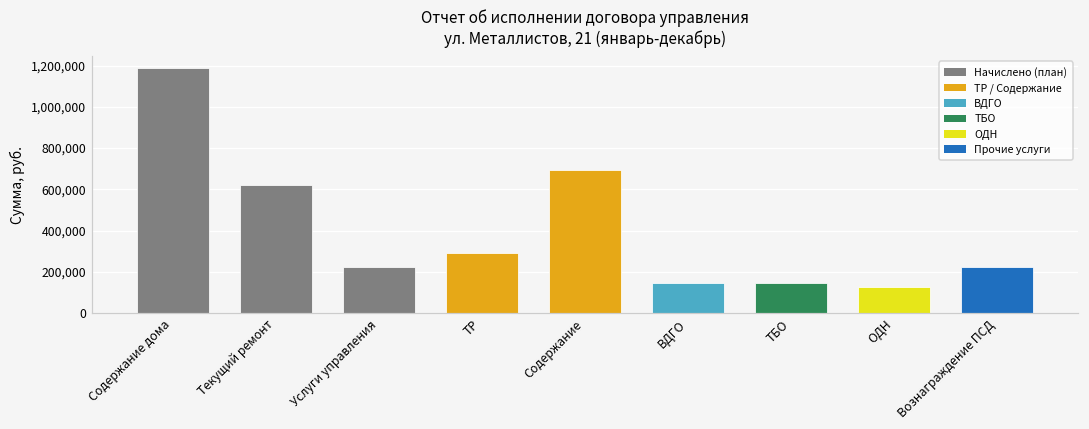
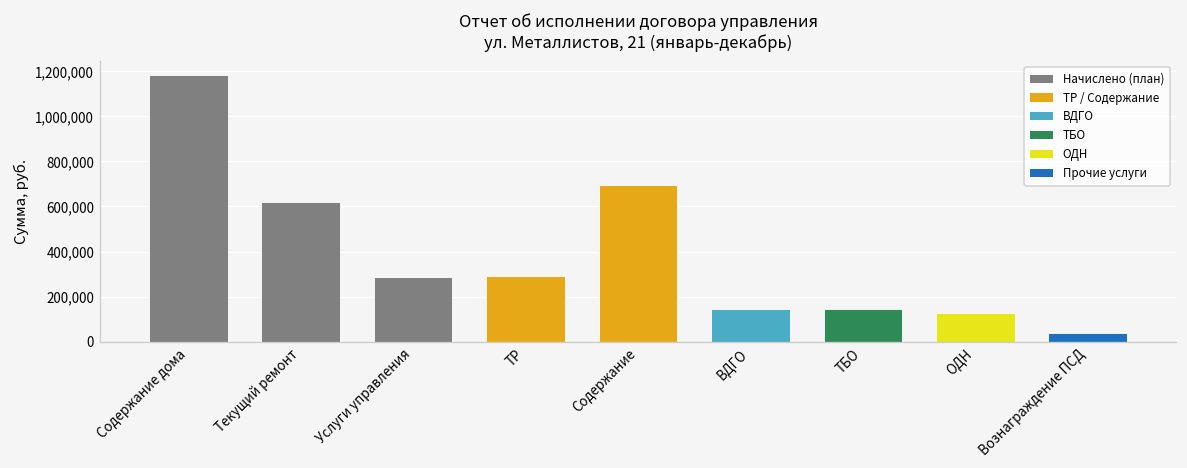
  {
    "Содержание дома": "1,190,000",
    "Текущий ремонт": "620,000",
-   "Услуги управления": "220,000",
+   "Услуги управления": "290,000",
    "ТР": "290,000",
    "Содержание": "700,000",
    "ВДГО": "140,000",
    "ТБО": "140,000",
    "ОДН": "130,000",
-   "Вознаграждение ПСД": "220,000"
+   "Вознаграждение ПСД": "40,000"
  }
